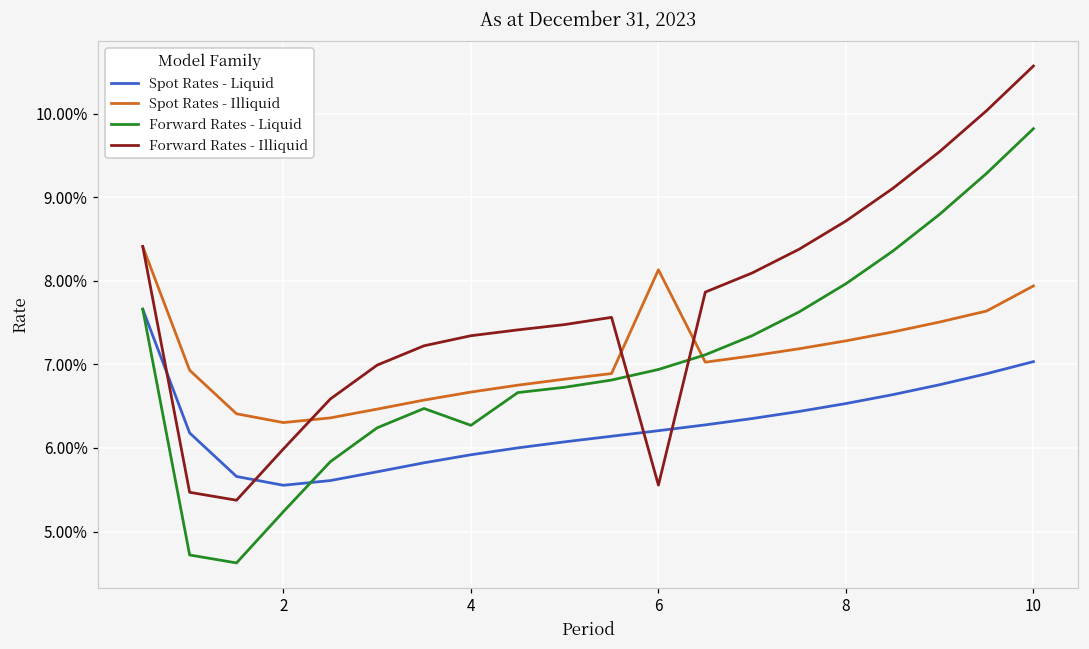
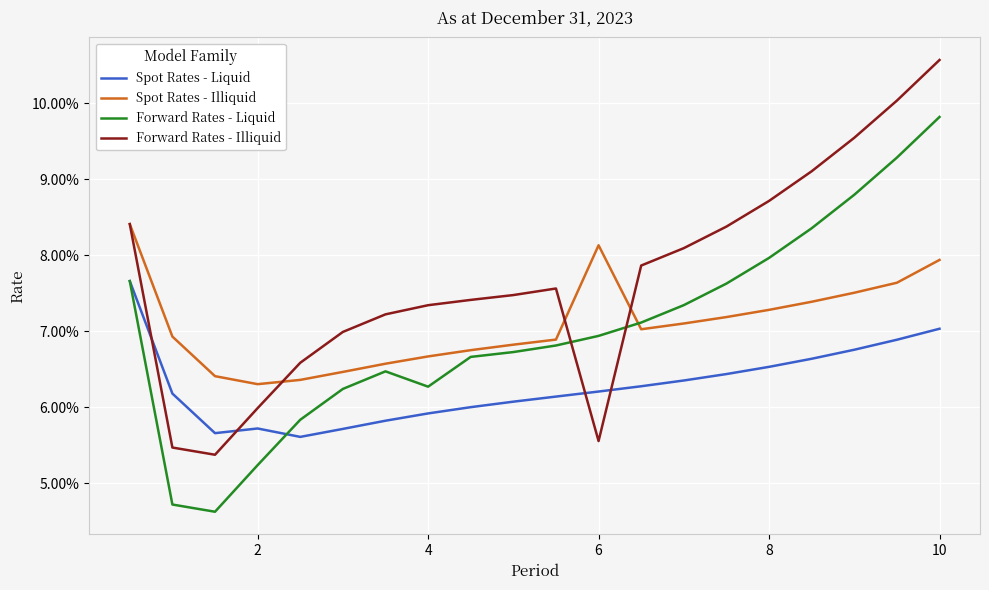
  {
    "Spot Rates - Liquid": {
-     "2": "5.6%",
+     "2": "5.7%",
      "4": "5.9%",
      "6": "6.2%",
      "8": "6.5%",
      "10": "7.0%"
    },
    "Spot Rates - Illiquid": {
      "2": "6.3%",
      "4": "6.7%",
      "6": "8.1%",
      "8": "7.3%",
      "10": "7.9%"
    },
    "Forward Rates - Liquid": {
      "2": "5.2%",
      "4": "6.3%",
      "6": "6.9%",
      "8": "8.0%",
      "10": "9.8%"
    },
    "Forward Rates - Illiquid": {
      "2": "6.0%",
      "4": "7.3%",
      "6": "5.6%",
      "8": "8.7%",
      "10": "10.6%"
    }
  }
